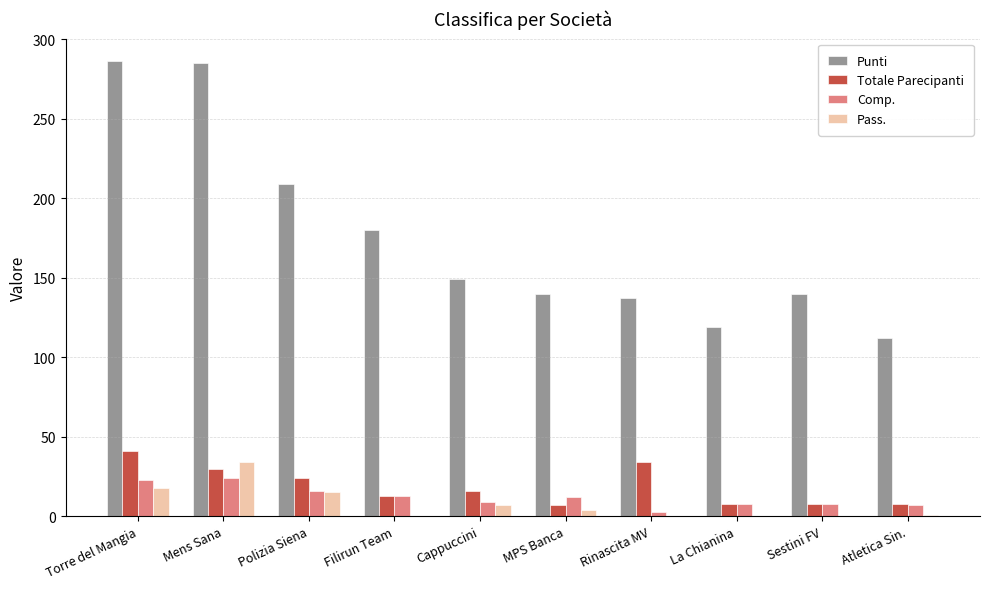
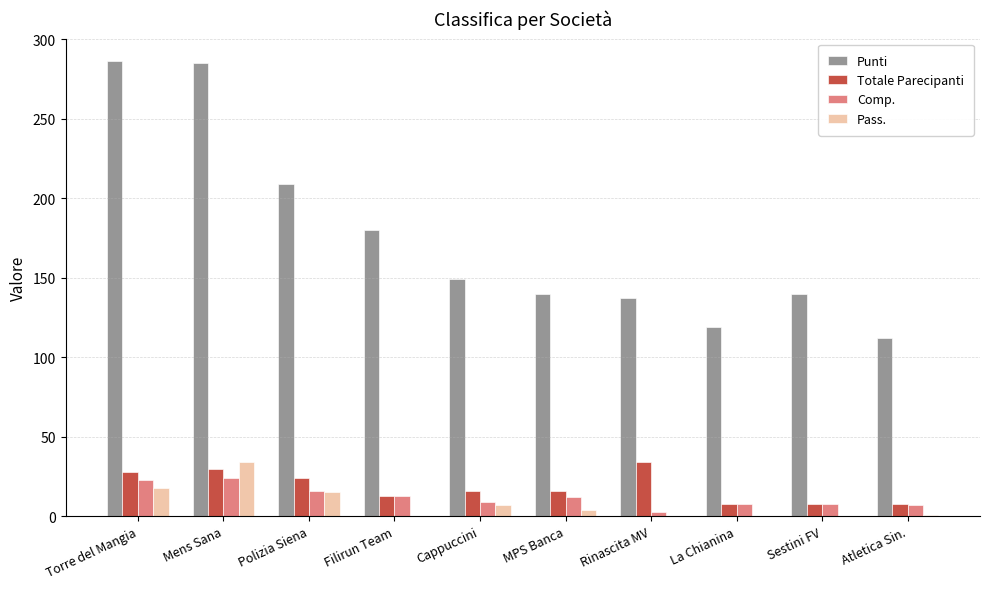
  {
    "Punti": {
      "Torre del Mangia": 286,
      "Mens Sana": 285,
      "Polizia Siena": 209,
      "Filirun Team": 180,
      "Cappuccini": 149,
      "MPS Banca": 140,
      "Rinascita MV": 137,
      "La Chianina": 119,
      "Sestini FV": 140,
      "Atletica Sin.": 112
    },
    "Totale Parecipanti": {
-     "Torre del Mangia": 41,
+     "Torre del Mangia": 28,
      "Mens Sana": 30,
      "Polizia Siena": 24,
      "Filirun Team": 13,
      "Cappuccini": 16,
-     "MPS Banca": 7,
+     "MPS Banca": 16,
      "Rinascita MV": 34,
      "La Chianina": 8,
      "Sestini FV": 8,
      "Atletica Sin.": 8
    },
    "Comp.": {
      "Torre del Mangia": 23,
      "Mens Sana": 24,
      "Polizia Siena": 16,
      "Filirun Team": 13,
      "Cappuccini": 9,
      "MPS Banca": 12,
      "Rinascita MV": 3,
      "La Chianina": 8,
      "Sestini FV": 8,
      "Atletica Sin.": 7
    },
    "Pass.": {
      "Torre del Mangia": 18,
      "Mens Sana": 34,
      "Polizia Siena": 15,
      "Filirun Team": 0,
      "Cappuccini": 7,
      "MPS Banca": 4,
      "Rinascita MV": 0,
      "La Chianina": 0,
      "Sestini FV": 0
    }
  }
